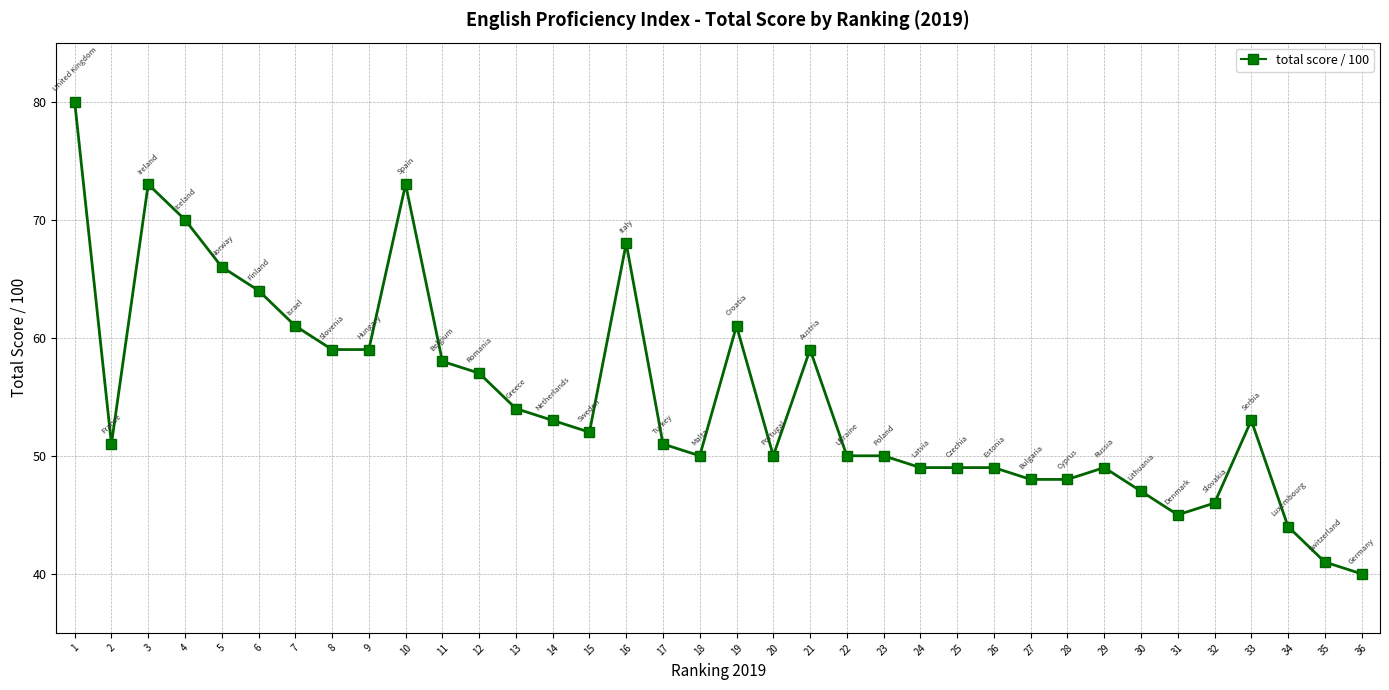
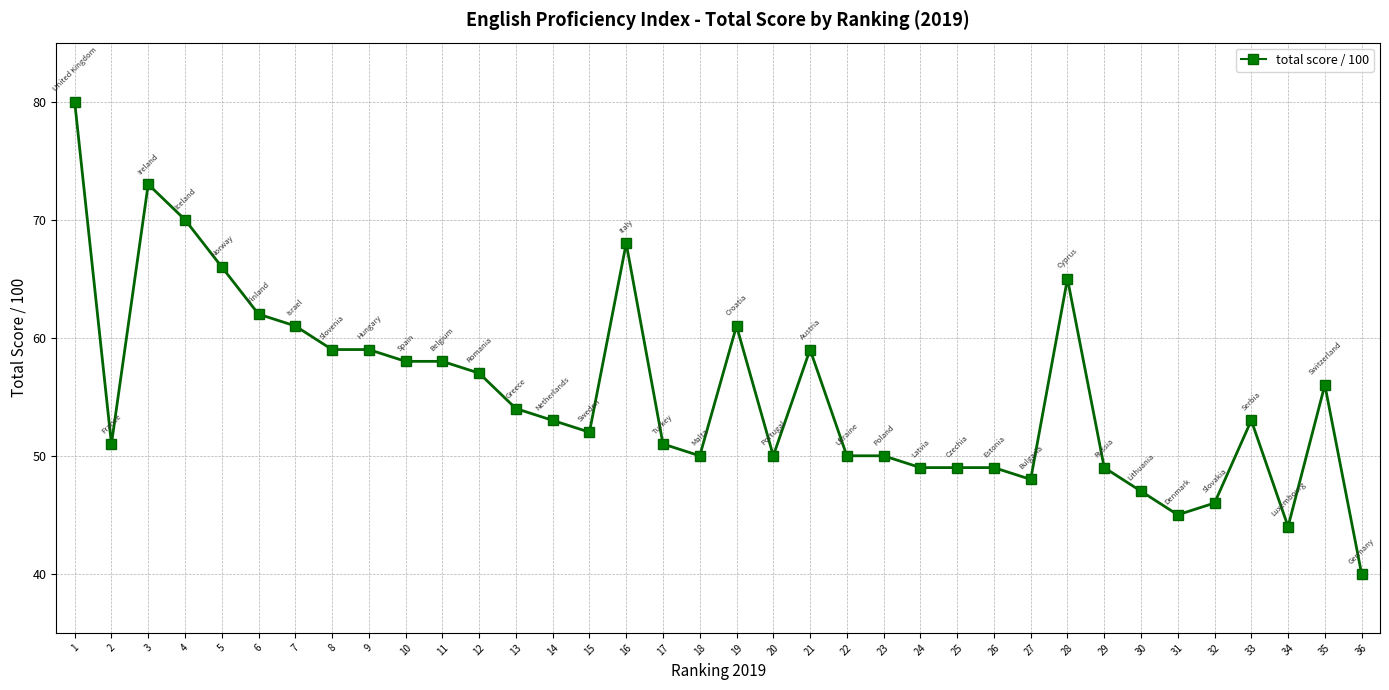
  {
    "1": 80,
    "2": 51,
    "3": 73,
    "4": 70,
    "5": 66,
-   "6": 64,
+   "6": 62,
    "7": 61,
    "8": 59,
    "9": 59,
-   "10": 73,
+   "10": 58,
    "11": 58,
    "12": 57,
    "13": 54,
    "14": 53,
    "15": 52,
    "16": 68,
    "17": 51,
    "18": 50,
    "19": 61,
    "20": 50,
    "21": 59,
    "22": 50,
    "23": 50,
    "24": 49,
    "25": 49,
    "26": 49,
    "27": 48,
-   "28": 48,
+   "28": 65,
    "29": 49,
    "30": 47,
    "31": 45,
    "32": 46,
    "33": 53,
    "34": 44,
-   "35": 41,
+   "35": 56,
    "36": 40
  }
